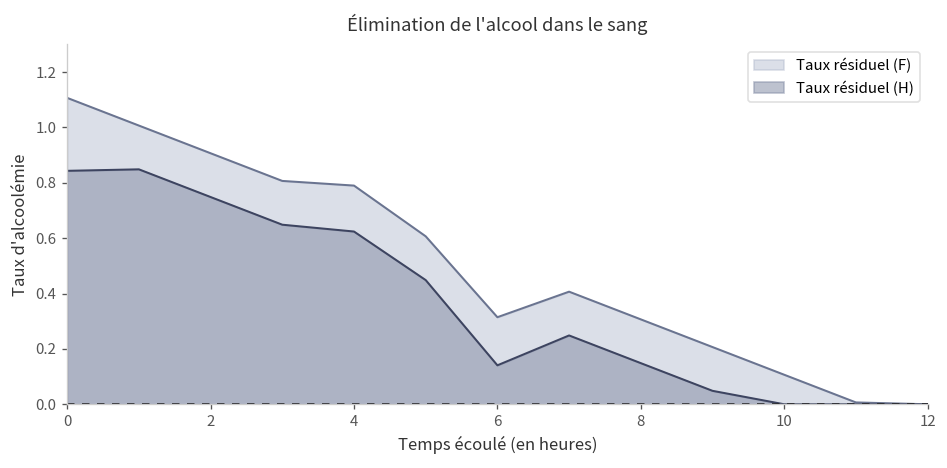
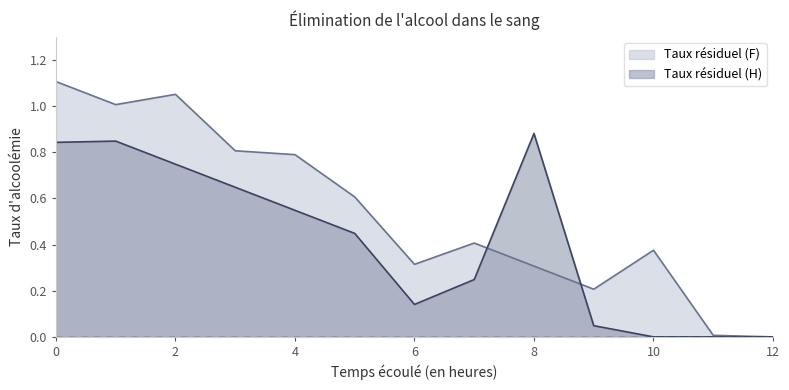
  {
    "Taux résiduel (F)": {
      "0": 1.11,
-     "2": 0.91,
+     "2": 1.05,
      "4": 0.79,
      "6": 0.31,
      "8": 0.31,
-     "10": 0.11
+     "10": 0.38
    },
    "Taux résiduel (H)": {
      "0": 0.84,
      "2": 0.75,
-     "4": 0.62,
+     "4": 0.55,
      "6": 0.14,
-     "8": 0.15,
+     "8": 0.88,
      "10": 0.00
    }
  }
